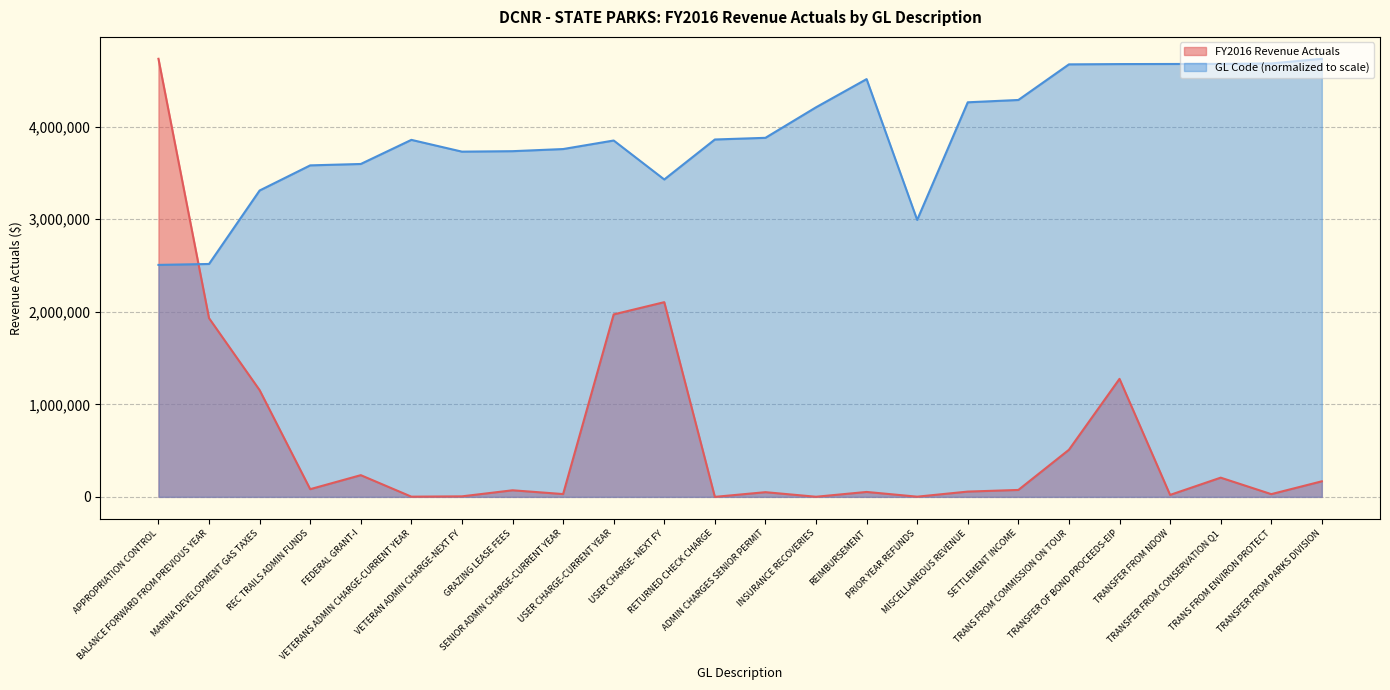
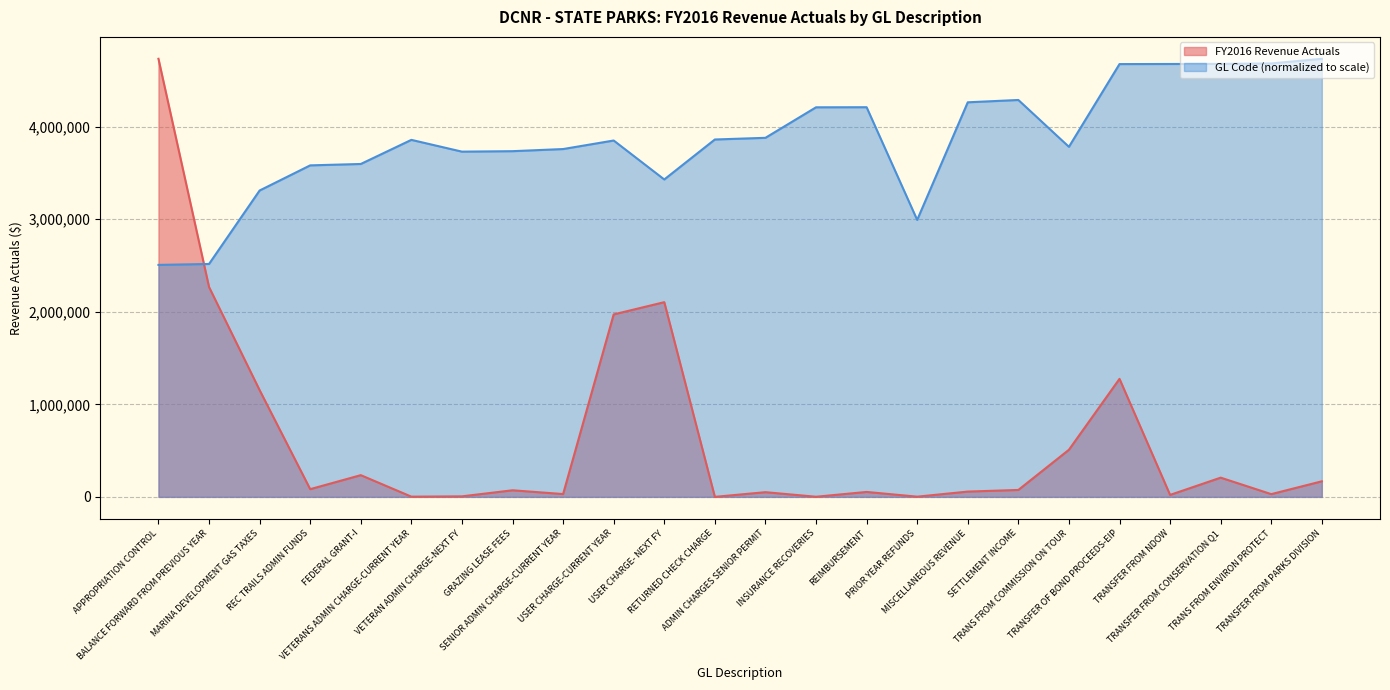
  {
    "FY2016 Revenue Actuals": {
      "APPROPRIATION CONTROL": "4,700,000",
-     "BALANCE FORWARD FROM PREVIOUS YEAR": "1,900,000",
+     "BALANCE FORWARD FROM PREVIOUS YEAR": "2,300,000",
      "MARINA DEVELOPMENT GAS TAXES": "1,200,000",
      "REC TRAILS ADMIN FUNDS": "100,000",
      "FEDERAL GRANT-I": "200,000",
      "VETERANS ADMIN CHARGE-CURRENT YEAR": "0",
      "VETERAN ADMIN CHARGE-NEXT FY": "0",
      "GRAZING LEASE FEES": "100,000",
      "SENIOR ADMIN CHARGE-CURRENT YEAR": "0",
      "USER CHARGE-CURRENT YEAR": "2,000,000",
      "USER CHARGE- NEXT FY": "2,100,000",
      "RETURNED CHECK CHARGE": "0",
      "ADMIN CHARGES SENIOR PERMIT": "100,000",
      "INSURANCE RECOVERIES": "0",
      "REIMBURSEMENT": "100,000",
      "PRIOR YEAR REFUNDS": "0",
      "MISCELLANEOUS REVENUE": "100,000",
      "SETTLEMENT INCOME": "100,000",
      "TRANS FROM COMMISSION ON TOUR": "500,000",
      "TRANSFER OF BOND PROCEEDS-EIP": "1,300,000",
      "TRANSFER FROM NDOW": "0",
      "TRANSFER FROM CONSERVATION Q1": "200,000",
      "TRANS FROM ENVIRON PROTECT": "0",
      "TRANSFER FROM PARKS DIVISION": "200,000"
    },
    "GL Code (normalized to scale)": {
      "APPROPRIATION CONTROL": "2,500,000",
      "BALANCE FORWARD FROM PREVIOUS YEAR": "2,500,000",
      "MARINA DEVELOPMENT GAS TAXES": "3,300,000",
      "REC TRAILS ADMIN FUNDS": "3,600,000",
      "FEDERAL GRANT-I": "3,600,000",
      "VETERANS ADMIN CHARGE-CURRENT YEAR": "3,900,000",
      "VETERAN ADMIN CHARGE-NEXT FY": "3,700,000",
      "GRAZING LEASE FEES": "3,700,000",
      "SENIOR ADMIN CHARGE-CURRENT YEAR": "3,800,000",
      "USER CHARGE-CURRENT YEAR": "3,900,000",
      "USER CHARGE- NEXT FY": "3,400,000",
      "RETURNED CHECK CHARGE": "3,900,000",
      "ADMIN CHARGES SENIOR PERMIT": "3,900,000",
      "INSURANCE RECOVERIES": "4,200,000",
-     "REIMBURSEMENT": "4,500,000",
+     "REIMBURSEMENT": "4,200,000",
      "PRIOR YEAR REFUNDS": "3,000,000",
      "MISCELLANEOUS REVENUE": "4,300,000",
      "SETTLEMENT INCOME": "4,300,000",
-     "TRANS FROM COMMISSION ON TOUR": "4,700,000",
+     "TRANS FROM COMMISSION ON TOUR": "3,800,000",
      "TRANSFER OF BOND PROCEEDS-EIP": "4,700,000",
      "TRANSFER FROM NDOW": "4,700,000"
    }
  }
